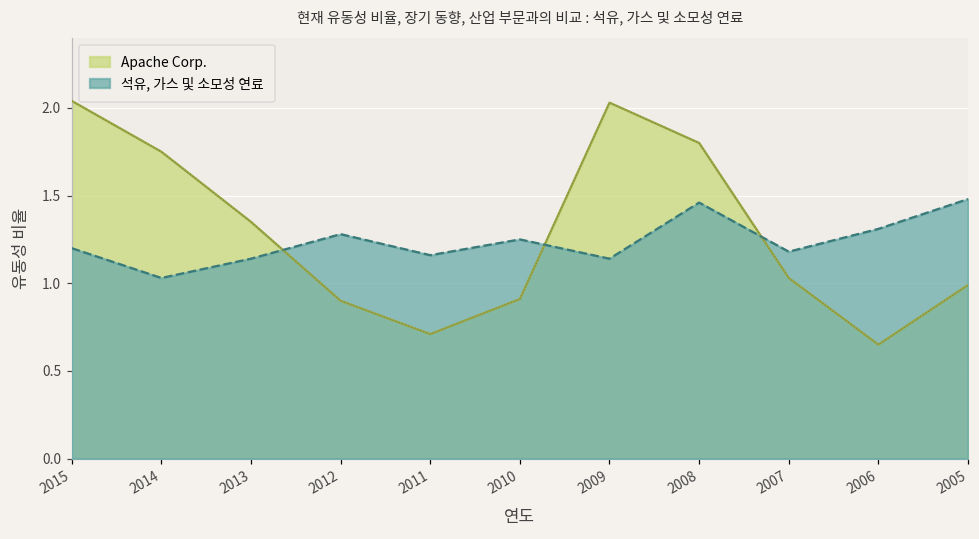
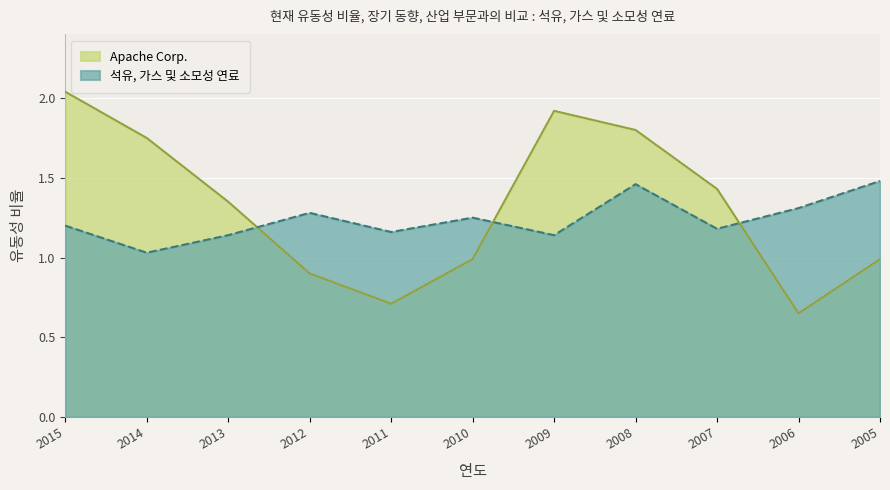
  {
    "Apache Corp.": {
      "2015": 2.04,
      "2014": 1.75,
      "2013": 1.35,
      "2012": 0.90,
      "2011": 0.71,
-     "2010": 0.91,
-     "2009": 2.03,
+     "2010": 0.99,
+     "2009": 1.92,
      "2008": 1.80,
-     "2007": 1.03,
+     "2007": 1.43,
      "2006": 0.65,
      "2005": 0.99
    },
    "석유, 가스 및 소모성 연료": {
      "2015": 1.20,
      "2014": 1.03,
      "2013": 1.14,
      "2012": 1.28,
      "2011": 1.16,
      "2010": 1.25,
      "2009": 1.14,
      "2008": 1.46,
      "2007": 1.18,
      "2006": 1.31,
      "2005": 1.48
    }
  }
